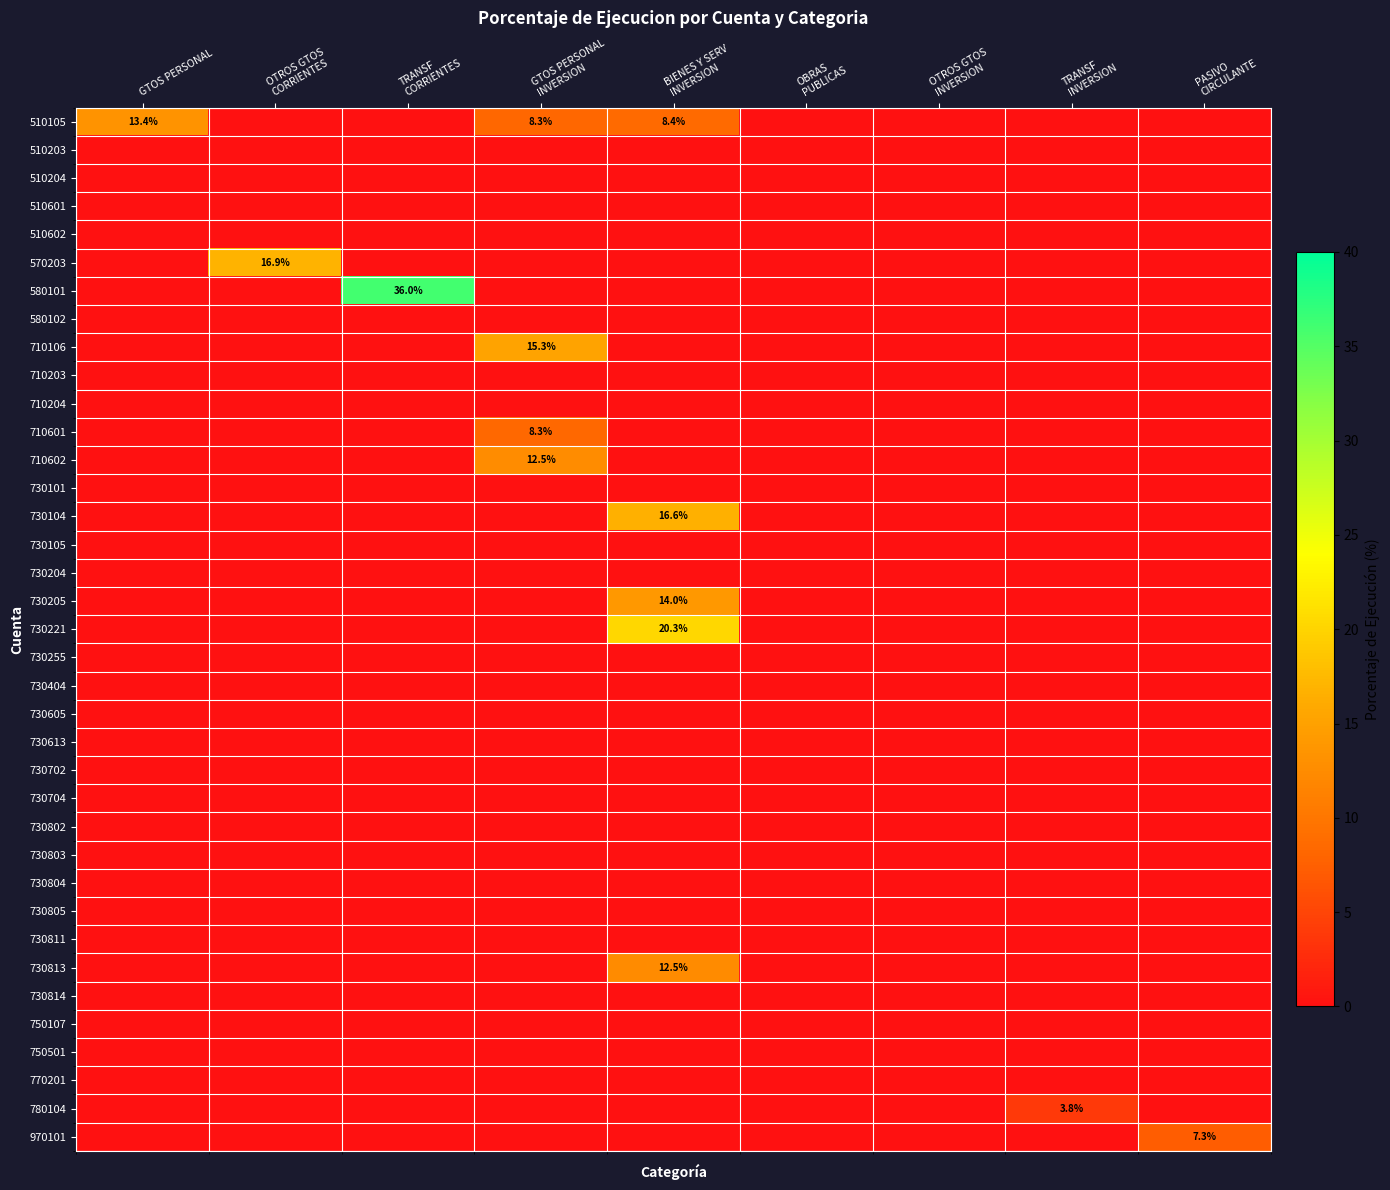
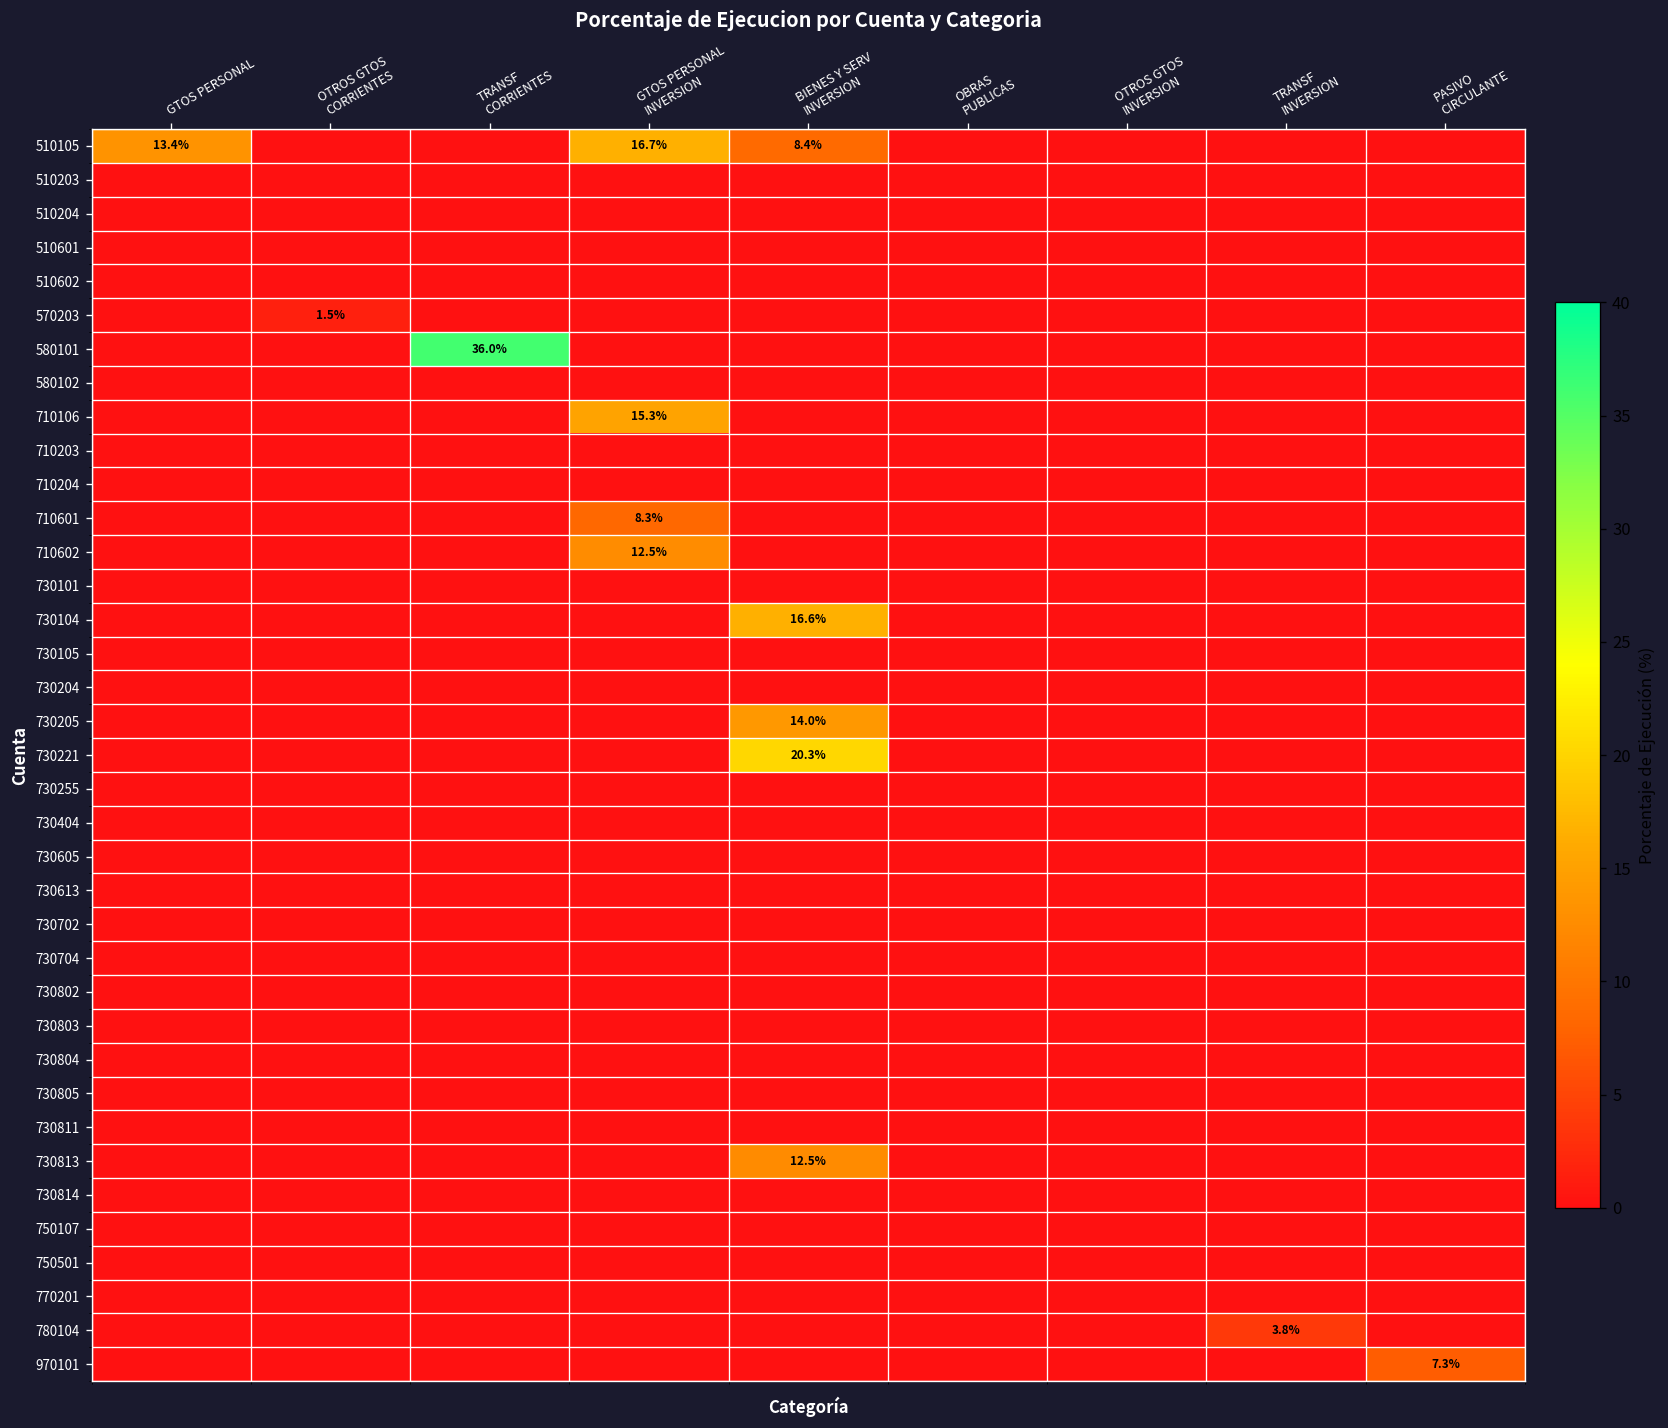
  {
    "510105": {
      "GTOS PERSONAL": "13.4%",
-     "GTOS PERSONAL INVERSION": "8.3%",
+     "GTOS PERSONAL INVERSION": "16.7%",
      "BIENES Y SERV INVERSION": "8.4%"
    },
    "570203": {
-     "OTROS GTOS CORRIENTES": "16.9%"
+     "OTROS GTOS CORRIENTES": "1.5%"
    },
    "580101": {
      "TRANSF CORRIENTES": "36.0%"
    },
    "710106": {
      "GTOS PERSONAL INVERSION": "15.3%"
    },
    "710601": {
      "GTOS PERSONAL INVERSION": "8.3%"
    },
    "710602": {
      "GTOS PERSONAL INVERSION": "12.5%"
    },
    "730104": {
      "BIENES Y SERV INVERSION": "16.6%"
    },
    "730205": {
      "BIENES Y SERV INVERSION": "14.0%"
    },
    "730221": {
      "BIENES Y SERV INVERSION": "20.3%"
    },
    "730813": {
      "BIENES Y SERV INVERSION": "12.5%"
    },
    "780104": {
      "TRANSF INVERSION": "3.8%"
    },
    "970101": {
      "PASIVO CIRCULANTE": "7.3%"
    }
  }
